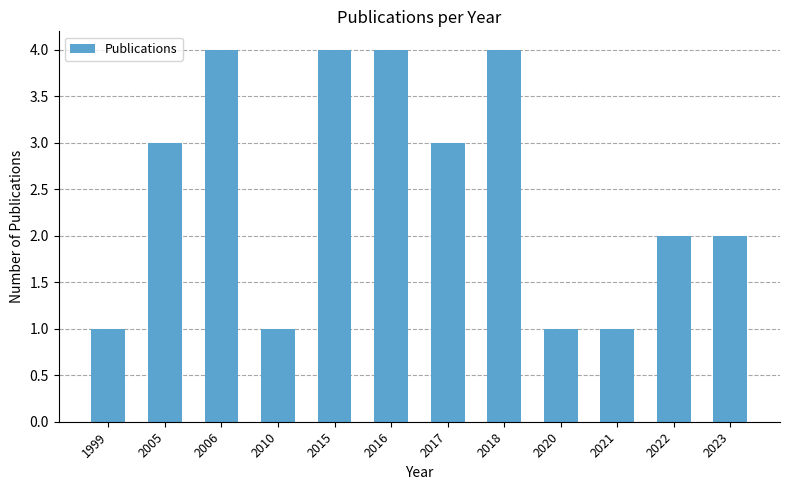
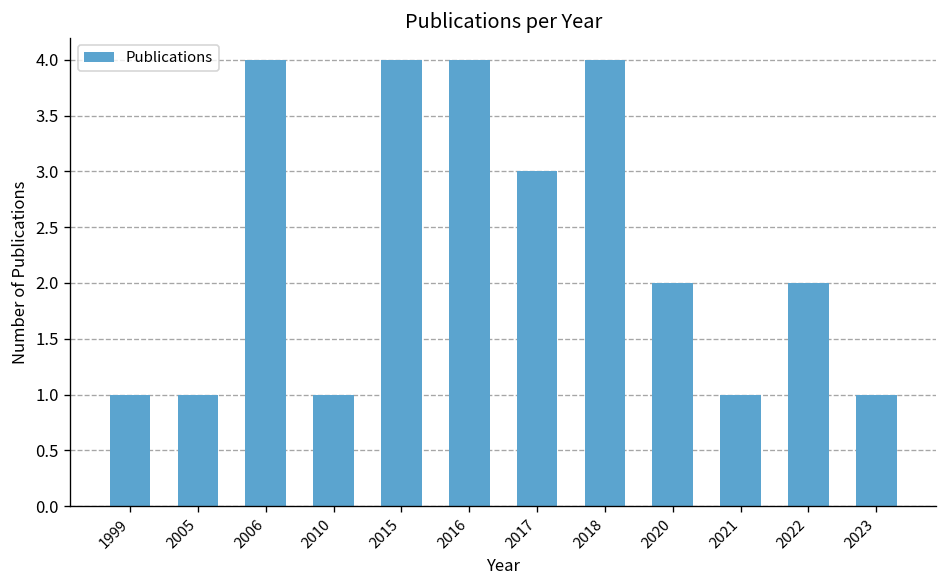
  {
    "1999": 1,
-   "2005": 3,
+   "2005": 1,
    "2006": 4,
    "2010": 1,
    "2015": 4,
    "2016": 4,
    "2017": 3,
    "2018": 4,
-   "2020": 1,
+   "2020": 2,
    "2021": 1,
    "2022": 2,
-   "2023": 2
+   "2023": 1
  }
